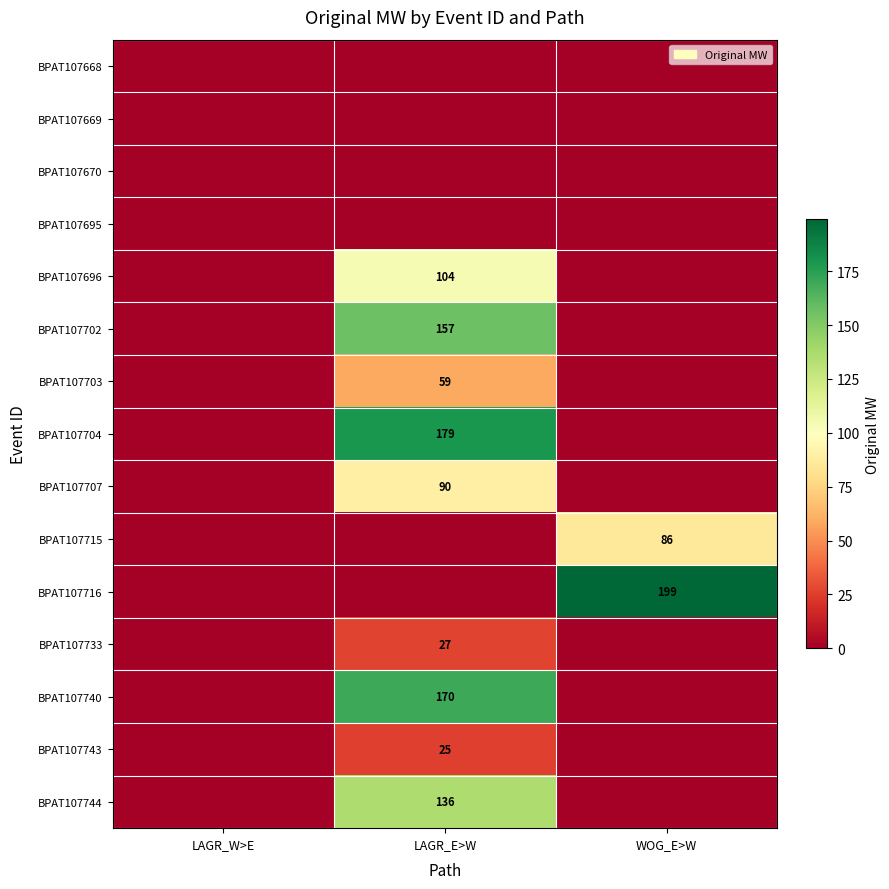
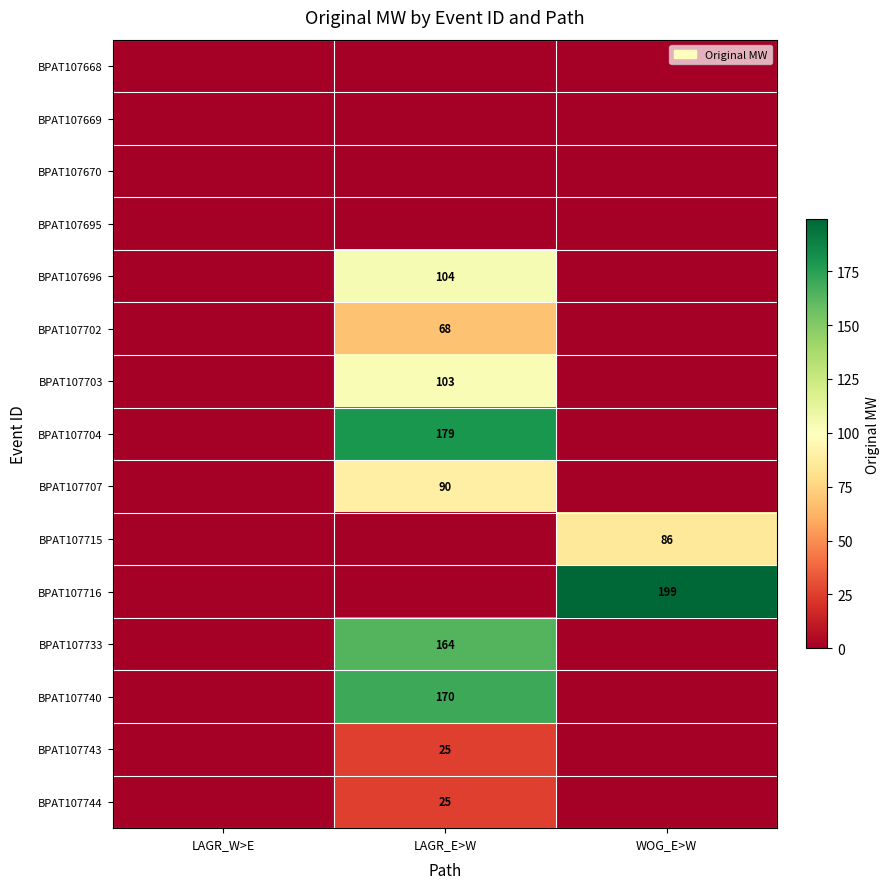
  {
    "BPAT107696": {
      "LAGR_E>W": 104
    },
    "BPAT107702": {
-     "LAGR_E>W": 157
+     "LAGR_E>W": 68
    },
    "BPAT107703": {
-     "LAGR_E>W": 59
+     "LAGR_E>W": 103
    },
    "BPAT107704": {
      "LAGR_E>W": 179
    },
    "BPAT107707": {
      "LAGR_E>W": 90
    },
    "BPAT107715": {
      "WOG_E>W": 86
    },
    "BPAT107716": {
      "WOG_E>W": 199
    },
    "BPAT107733": {
-     "LAGR_E>W": 27
+     "LAGR_E>W": 164
    },
    "BPAT107740": {
      "LAGR_E>W": 170
    },
    "BPAT107743": {
      "LAGR_E>W": 25
    },
    "BPAT107744": {
-     "LAGR_E>W": 136
+     "LAGR_E>W": 25
    }
  }
